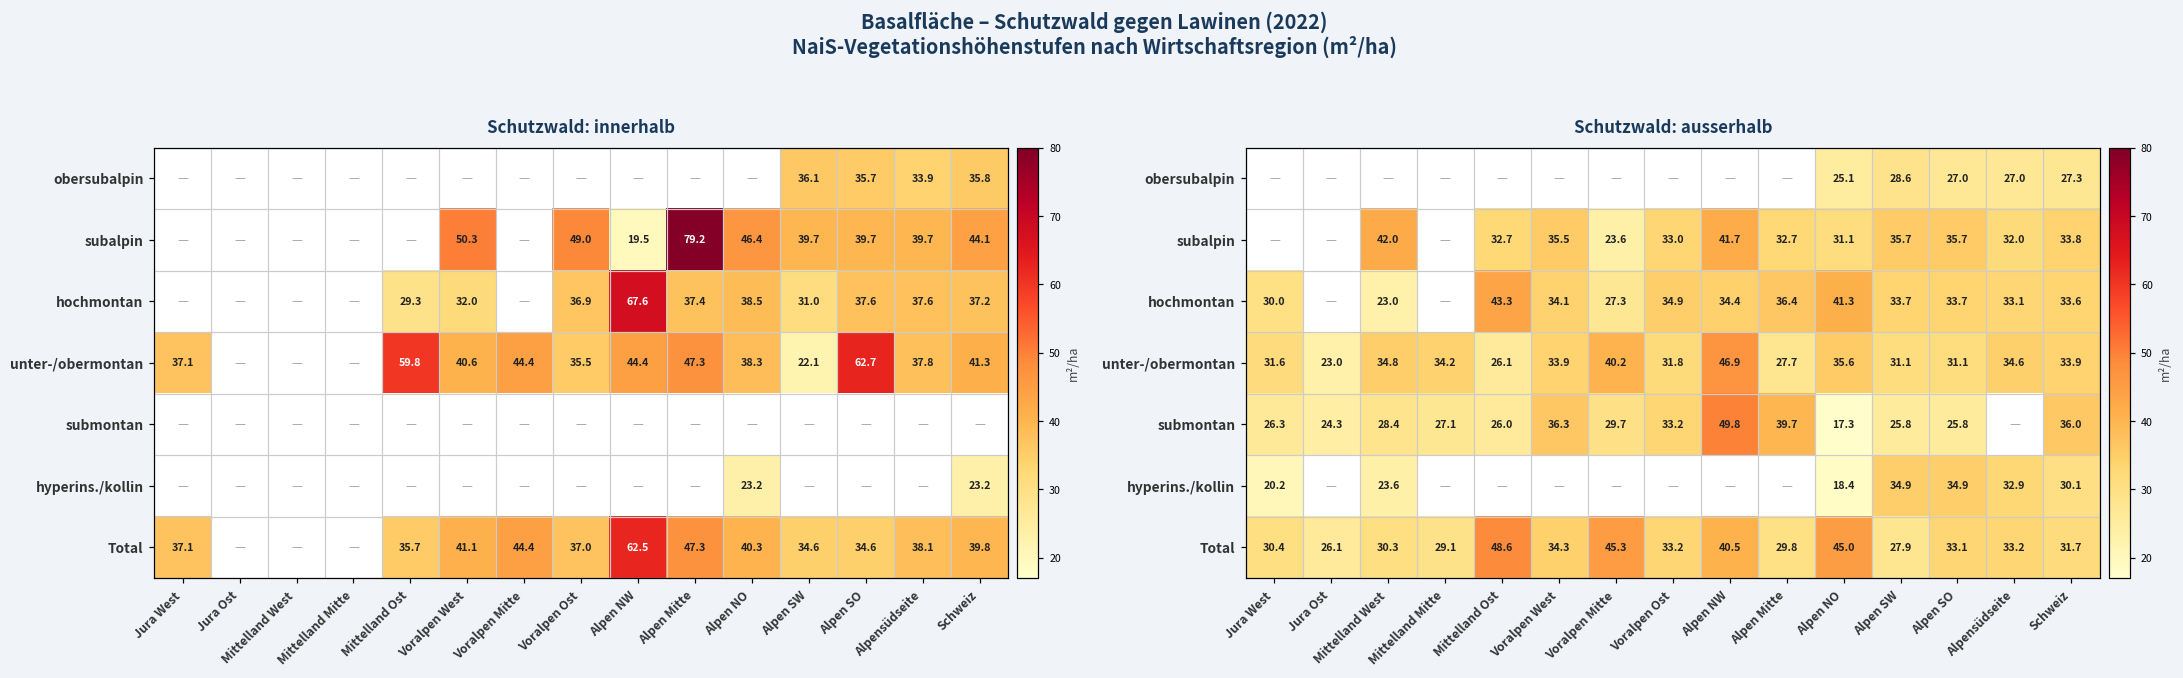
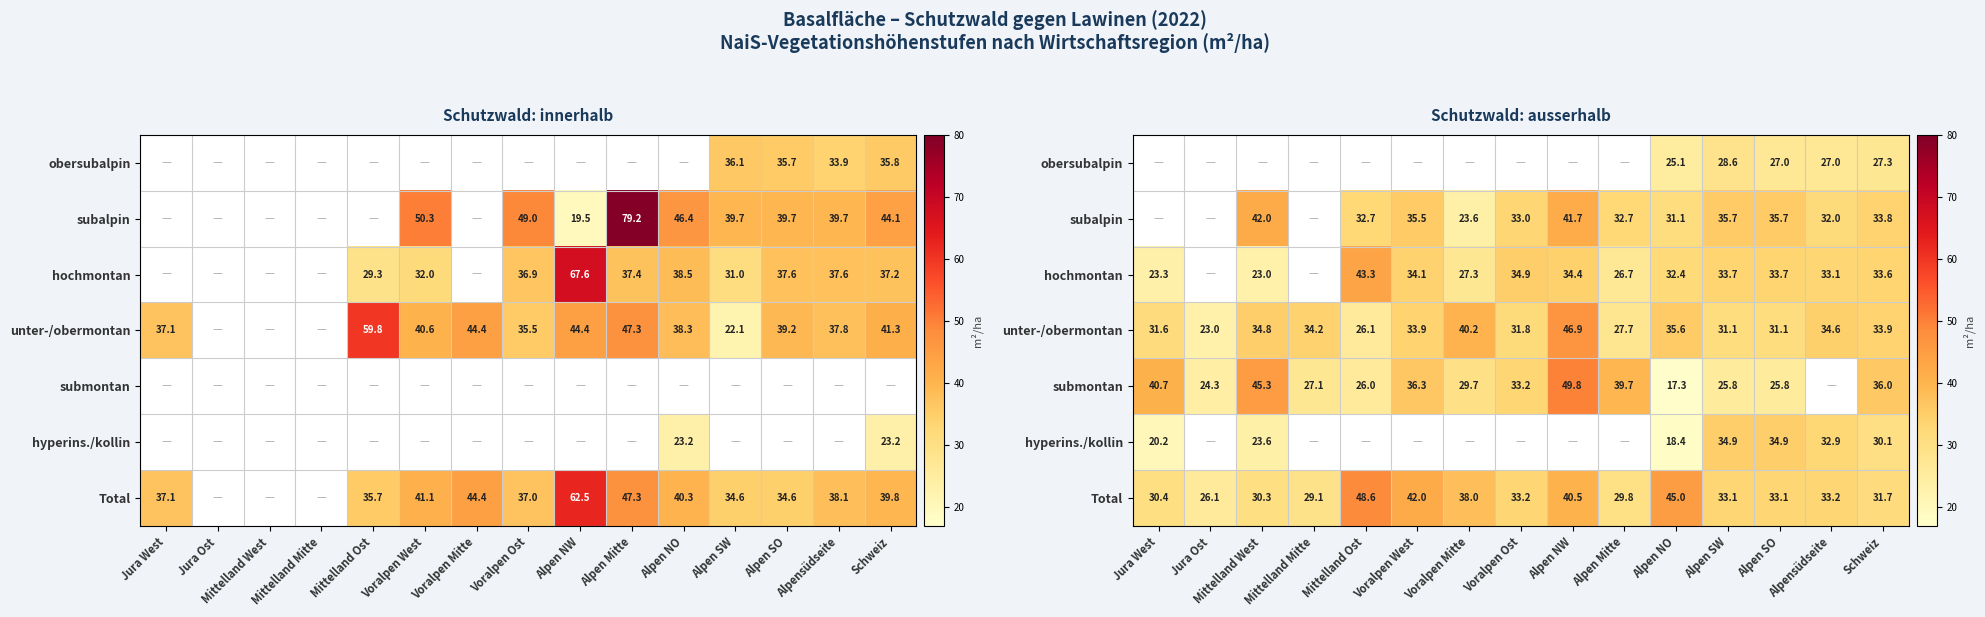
  {
    "Schutzwald: innerhalb": {
      "obersubalpin": {
        "Alpen SW": 36.1,
        "Alpen SO": 35.7,
        "Alpensüdseite": 33.9,
        "Schweiz": 35.8
      },
      "subalpin": {
        "Voralpen West": 50.3,
        "Voralpen Ost": 49.0,
        "Alpen NW": 19.5,
        "Alpen Mitte": 79.2,
        "Alpen NO": 46.4,
        "Alpen SW": 39.7,
        "Alpen SO": 39.7,
        "Alpensüdseite": 39.7,
        "Schweiz": 44.1
      },
      "hochmontan": {
        "Mittelland Ost": 29.3,
        "Voralpen West": 32.0,
        "Voralpen Ost": 36.9,
        "Alpen NW": 67.6,
        "Alpen Mitte": 37.4,
        "Alpen NO": 38.5,
        "Alpen SW": 31.0,
        "Alpen SO": 37.6,
        "Alpensüdseite": 37.6,
        "Schweiz": 37.2
      },
      "unter-/obermontan": {
        "Jura West": 37.1,
        "Mittelland Ost": 59.8,
        "Voralpen West": 40.6,
        "Voralpen Mitte": 44.4,
        "Voralpen Ost": 35.5,
        "Alpen NW": 44.4,
        "Alpen Mitte": 47.3,
        "Alpen NO": 38.3,
        "Alpen SW": 22.1,
-       "Alpen SO": 62.7,
+       "Alpen SO": 39.2,
        "Alpensüdseite": 37.8,
        "Schweiz": 41.3
      },
      "hyperins./kollin": {
        "Alpen NO": 23.2,
        "Schweiz": 23.2
      },
      "Total": {
        "Jura West": 37.1,
        "Mittelland Ost": 35.7,
        "Voralpen West": 41.1,
        "Voralpen Mitte": 44.4,
        "Voralpen Ost": 37.0,
        "Alpen NW": 62.5,
        "Alpen Mitte": 47.3,
        "Alpen NO": 40.3,
        "Alpen SW": 34.6,
        "Alpen SO": 34.6,
        "Alpensüdseite": 38.1,
        "Schweiz": 39.8
      }
    },
    "Schutzwald: ausserhalb": {
      "obersubalpin": {
        "Alpen NO": 25.1,
        "Alpen SW": 28.6,
        "Alpen SO": 27.0,
        "Alpensüdseite": 27.0,
        "Schweiz": 27.3
      },
      "subalpin": {
        "Mittelland West": 42.0,
        "Mittelland Ost": 32.7,
        "Voralpen West": 35.5,
        "Voralpen Mitte": 23.6,
        "Voralpen Ost": 33.0,
        "Alpen NW": 41.7,
        "Alpen Mitte": 32.7,
        "Alpen NO": 31.1,
        "Alpen SW": 35.7,
        "Alpen SO": 35.7,
        "Alpensüdseite": 32.0,
        "Schweiz": 33.8
      },
      "hochmontan": {
-       "Jura West": 30.0,
+       "Jura West": 23.3,
        "Mittelland West": 23.0,
        "Mittelland Ost": 43.3,
        "Voralpen West": 34.1,
        "Voralpen Mitte": 27.3,
        "Voralpen Ost": 34.9,
        "Alpen NW": 34.4,
-       "Alpen Mitte": 36.4,
-       "Alpen NO": 41.3,
+       "Alpen Mitte": 26.7,
+       "Alpen NO": 32.4,
        "Alpen SW": 33.7,
        "Alpen SO": 33.7,
        "Alpensüdseite": 33.1,
        "Schweiz": 33.6
      },
      "unter-/obermontan": {
        "Jura West": 31.6,
        "Jura Ost": 23.0,
        "Mittelland West": 34.8,
        "Mittelland Mitte": 34.2,
        "Mittelland Ost": 26.1,
        "Voralpen West": 33.9,
        "Voralpen Mitte": 40.2,
        "Voralpen Ost": 31.8,
        "Alpen NW": 46.9,
        "Alpen Mitte": 27.7,
        "Alpen NO": 35.6,
        "Alpen SW": 31.1,
        "Alpen SO": 31.1,
        "Alpensüdseite": 34.6,
        "Schweiz": 33.9
      },
      "submontan": {
-       "Jura West": 26.3,
+       "Jura West": 40.7,
        "Jura Ost": 24.3,
-       "Mittelland West": 28.4,
+       "Mittelland West": 45.3,
        "Mittelland Mitte": 27.1,
        "Mittelland Ost": 26.0,
        "Voralpen West": 36.3,
        "Voralpen Mitte": 29.7,
        "Voralpen Ost": 33.2,
        "Alpen NW": 49.8,
        "Alpen Mitte": 39.7,
        "Alpen NO": 17.3,
        "Alpen SW": 25.8,
        "Alpen SO": 25.8,
        "Schweiz": 36.0
      },
      "hyperins./kollin": {
        "Jura West": 20.2,
        "Mittelland West": 23.6,
        "Alpen NO": 18.4,
        "Alpen SW": 34.9,
        "Alpen SO": 34.9,
        "Alpensüdseite": 32.9,
        "Schweiz": 30.1
      },
      "Total": {
        "Jura West": 30.4,
        "Jura Ost": 26.1,
        "Mittelland West": 30.3,
        "Mittelland Mitte": 29.1,
        "Mittelland Ost": 48.6,
-       "Voralpen West": 34.3,
-       "Voralpen Mitte": 45.3,
+       "Voralpen West": 42.0,
+       "Voralpen Mitte": 38.0,
        "Voralpen Ost": 33.2,
        "Alpen NW": 40.5,
        "Alpen Mitte": 29.8,
        "Alpen NO": 45.0,
-       "Alpen SW": 27.9,
+       "Alpen SW": 33.1,
        "Alpen SO": 33.1,
        "Alpensüdseite": 33.2,
        "Schweiz": 31.7
      }
    }
  }
